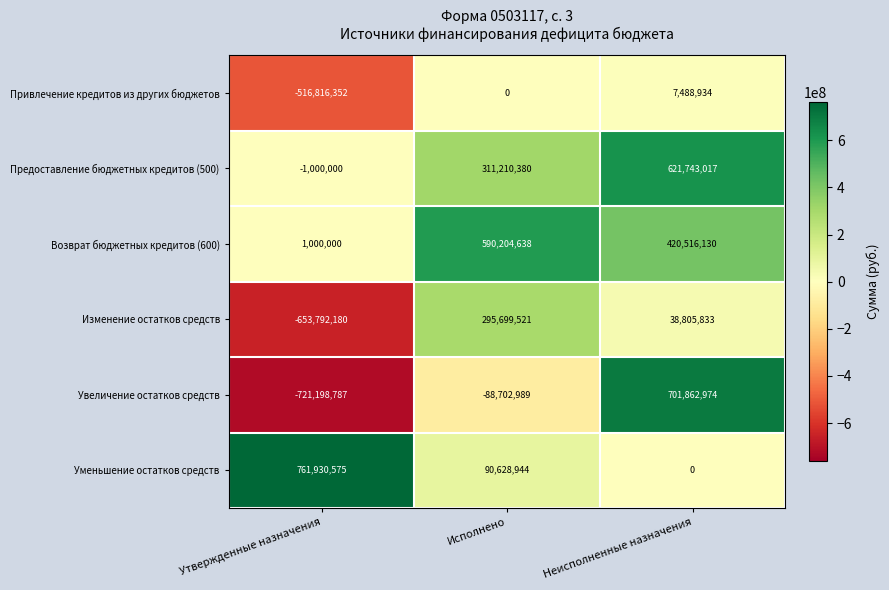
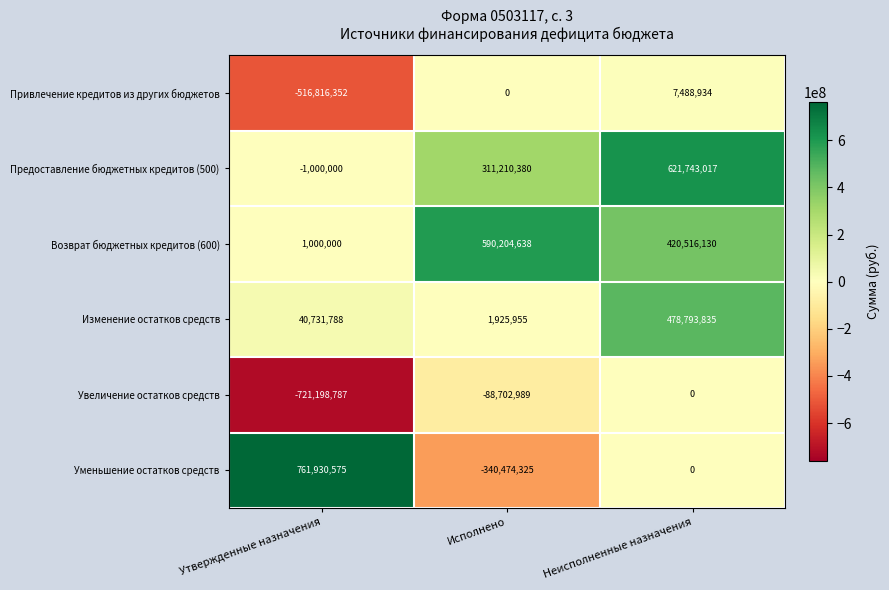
  {
    "Привлечение кредитов из других бюджетов": {
      "Утвержденные назначения": "-516,816,352",
      "Исполнено": "0",
      "Неисполненные назначения": "7,488,934"
    },
    "Предоставление бюджетных кредитов (500)": {
      "Утвержденные назначения": "-1,000,000",
      "Исполнено": "311,210,380",
      "Неисполненные назначения": "621,743,017"
    },
    "Возврат бюджетных кредитов (600)": {
      "Утвержденные назначения": "1,000,000",
      "Исполнено": "590,204,638",
      "Неисполненные назначения": "420,516,130"
    },
    "Изменение остатков средств": {
-     "Утвержденные назначения": "-653,792,180",
-     "Исполнено": "295,699,521",
-     "Неисполненные назначения": "38,805,833"
+     "Утвержденные назначения": "40,731,788",
+     "Исполнено": "1,925,955",
+     "Неисполненные назначения": "478,793,835"
    },
    "Увеличение остатков средств": {
      "Утвержденные назначения": "-721,198,787",
      "Исполнено": "-88,702,989",
-     "Неисполненные назначения": "701,862,974"
+     "Неисполненные назначения": "0"
    },
    "Уменьшение остатков средств": {
      "Утвержденные назначения": "761,930,575",
-     "Исполнено": "90,628,944",
+     "Исполнено": "-340,474,325",
      "Неисполненные назначения": "0"
    }
  }
